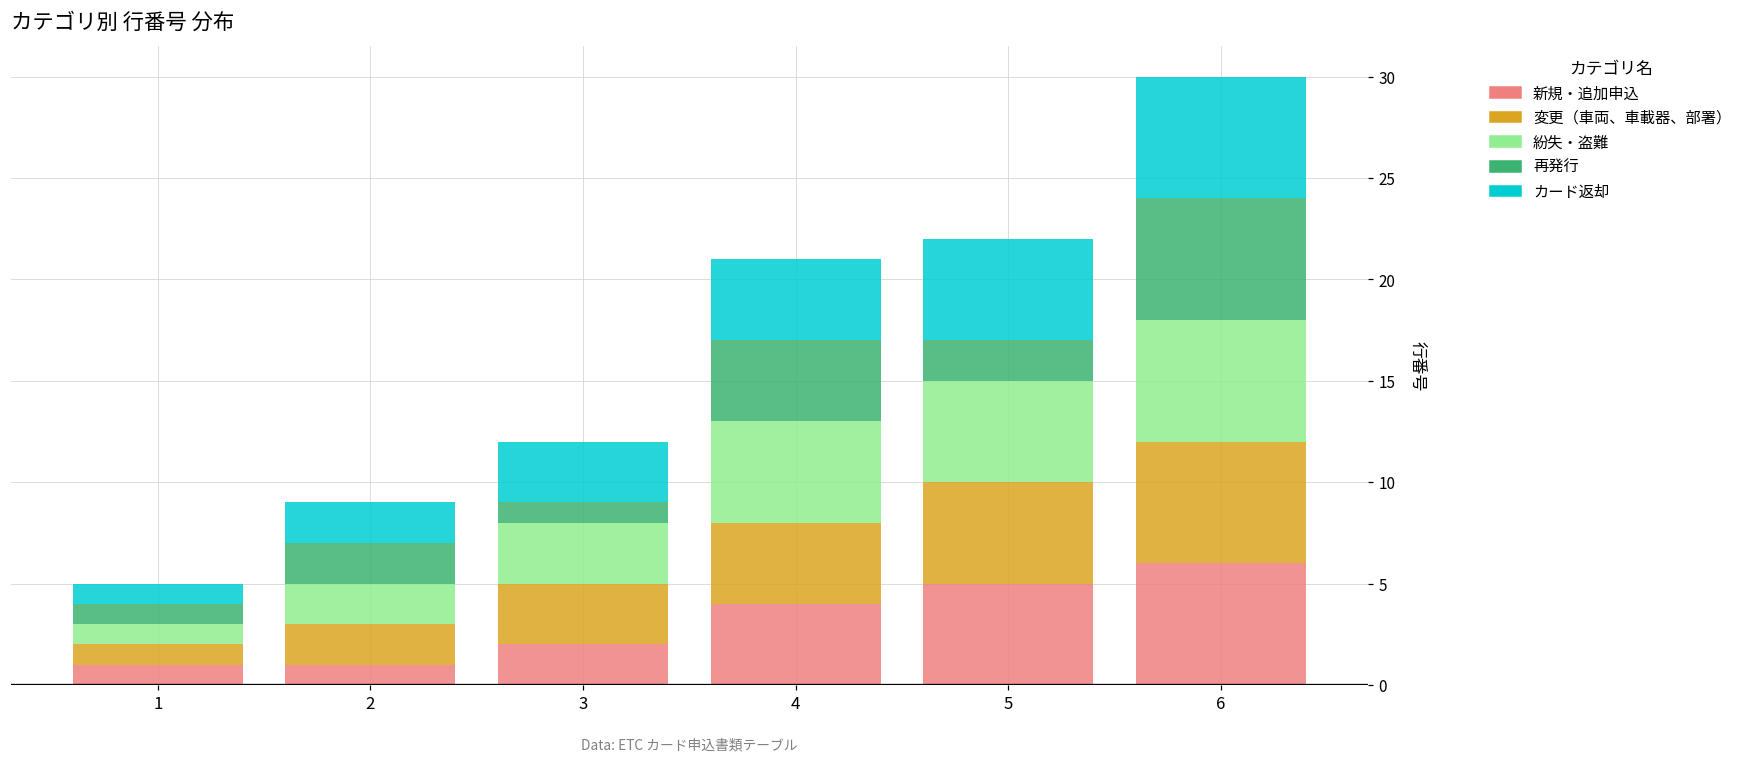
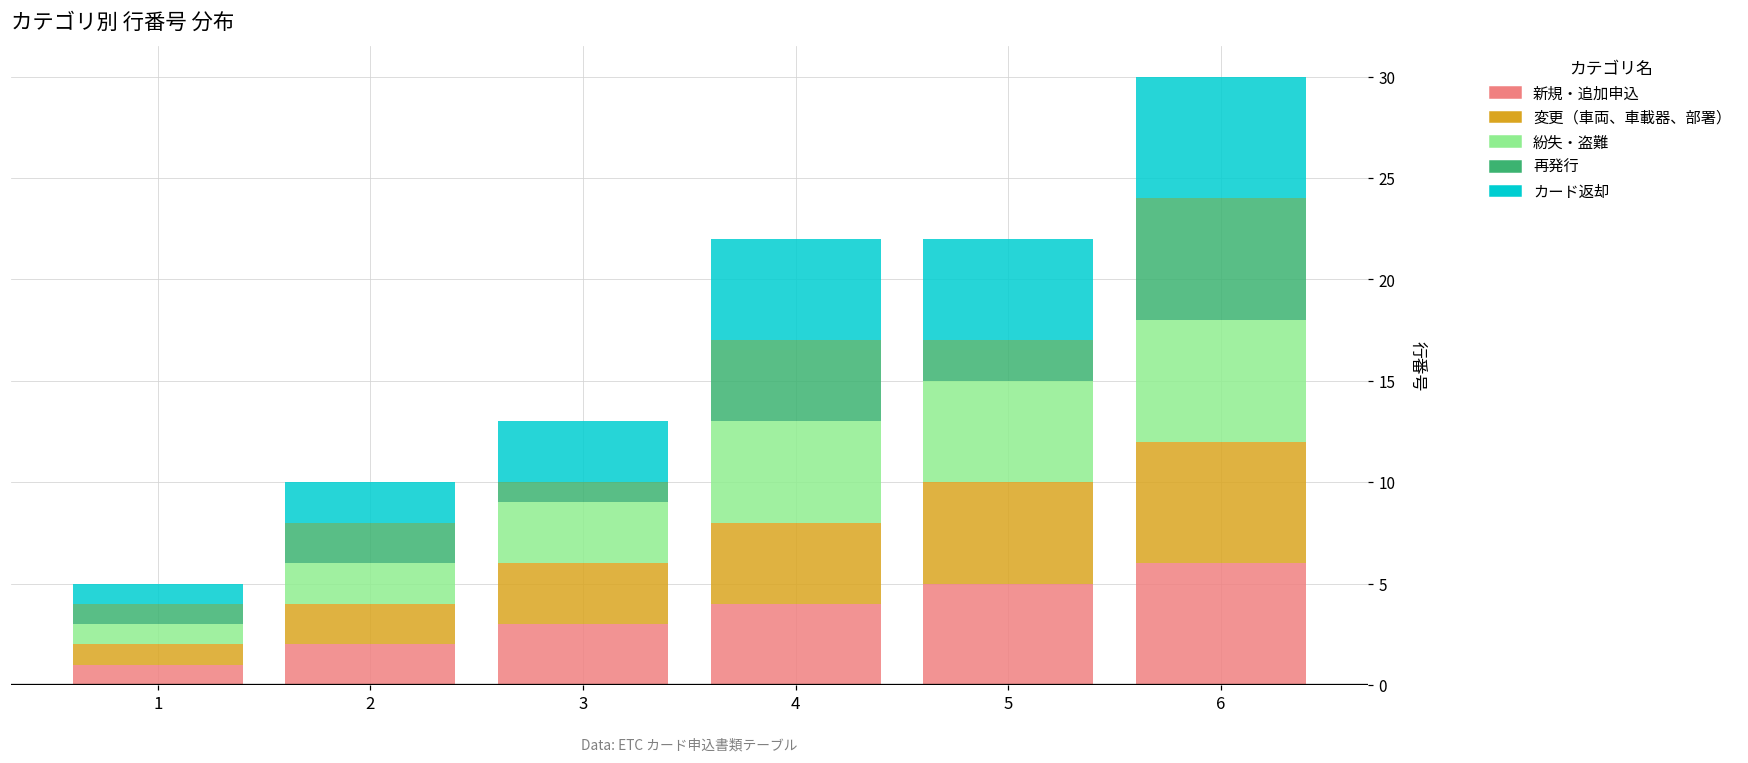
  {
    "新規・追加申込": {
      "1": 1,
-     "2": 1,
-     "3": 2,
+     "2": 2,
+     "3": 3,
      "4": 4,
      "5": 5,
      "6": 6
    },
    "変更（車両、車載器、部署）": {
      "1": 1,
      "2": 2,
      "3": 3,
      "4": 4,
      "5": 5,
      "6": 6
    },
    "紛失・盗難": {
      "1": 1,
      "2": 2,
      "3": 3,
      "4": 5,
      "5": 5,
      "6": 6
    },
    "再発行": {
      "1": 1,
      "2": 2,
      "3": 1,
      "4": 4,
      "5": 2,
      "6": 6
    },
    "カード返却": {
      "1": 1,
      "2": 2,
      "3": 3,
-     "4": 4,
+     "4": 5,
      "5": 5,
      "6": 6
    }
  }
